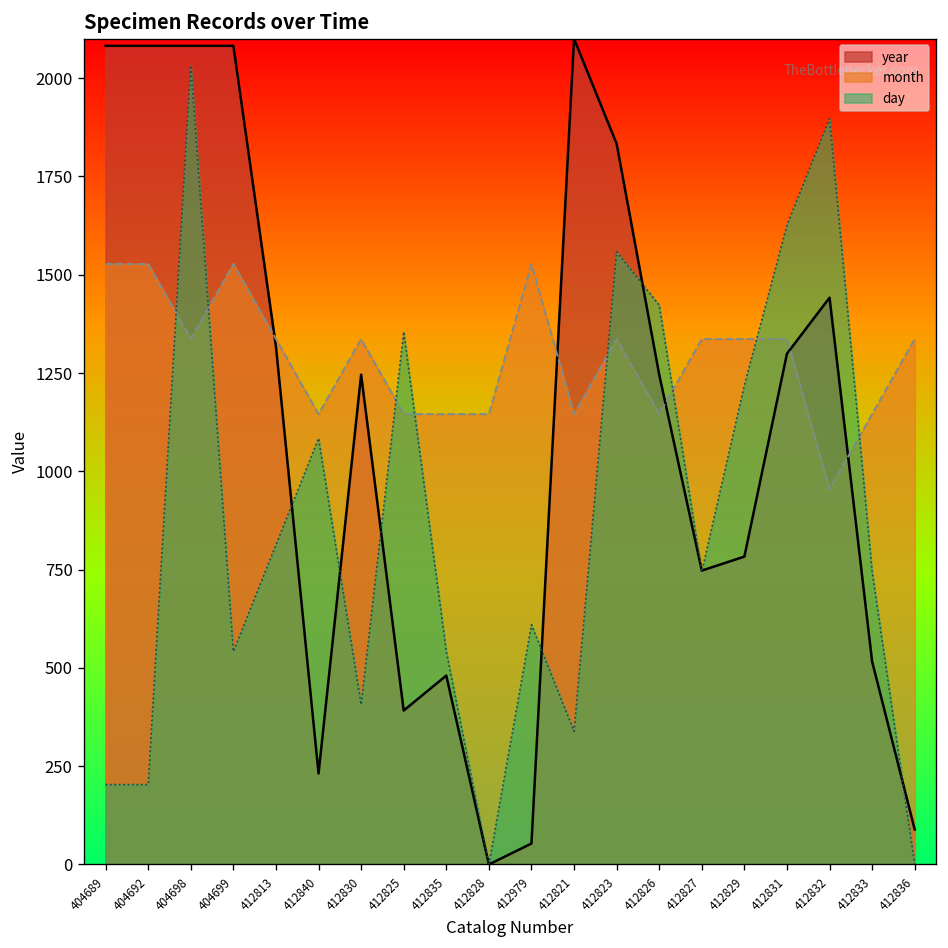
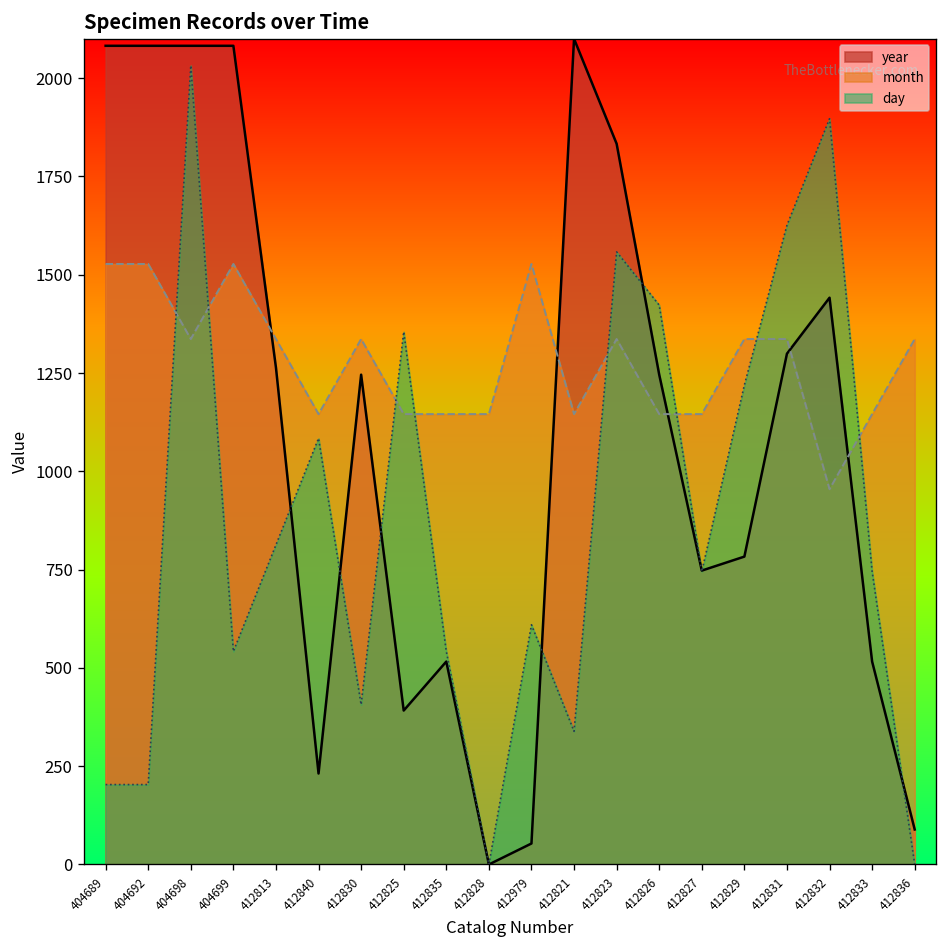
  {
    "year": {
      "404689": 2080,
      "404692": 2080,
      "404698": 2080,
      "404699": 2080,
-     "412813": 1320,
+     "412813": 1260,
      "412840": 230,
      "412830": 1250,
      "412825": 390,
-     "412835": 480,
+     "412835": 520,
      "412979": 50,
      "412821": 2100,
      "412823": 1830,
      "412826": 1250,
      "412829": 780,
      "412831": 1300,
      "412832": 1440,
      "412833": 520,
      "412836": 90
    },
    "month": {
      "404689": 1530,
      "404692": 1530,
      "404698": 1340,
      "404699": 1530,
      "412813": 1340,
      "412840": 1150,
      "412830": 1340,
      "412825": 1150,
      "412835": 1150,
      "412828": 1150,
      "412979": 1530,
      "412821": 1150,
      "412823": 1340,
      "412826": 1150,
-     "412827": 1340,
+     "412827": 1150,
      "412829": 1340,
      "412831": 1340,
      "412832": 950,
      "412833": 1150,
      "412836": 1340
    },
    "day": {
      "404689": 200,
      "404692": 200,
      "404698": 2030,
      "404699": 540,
      "412813": 810,
      "412840": 1080,
      "412830": 410,
      "412825": 1350,
      "412835": 540,
      "412979": 610,
      "412821": 340,
      "412823": 1560,
      "412826": 1420,
      "412829": 1220,
      "412831": 1630,
      "412832": 1900,
      "412833": 750,
      "412836": 0
    }
  }
